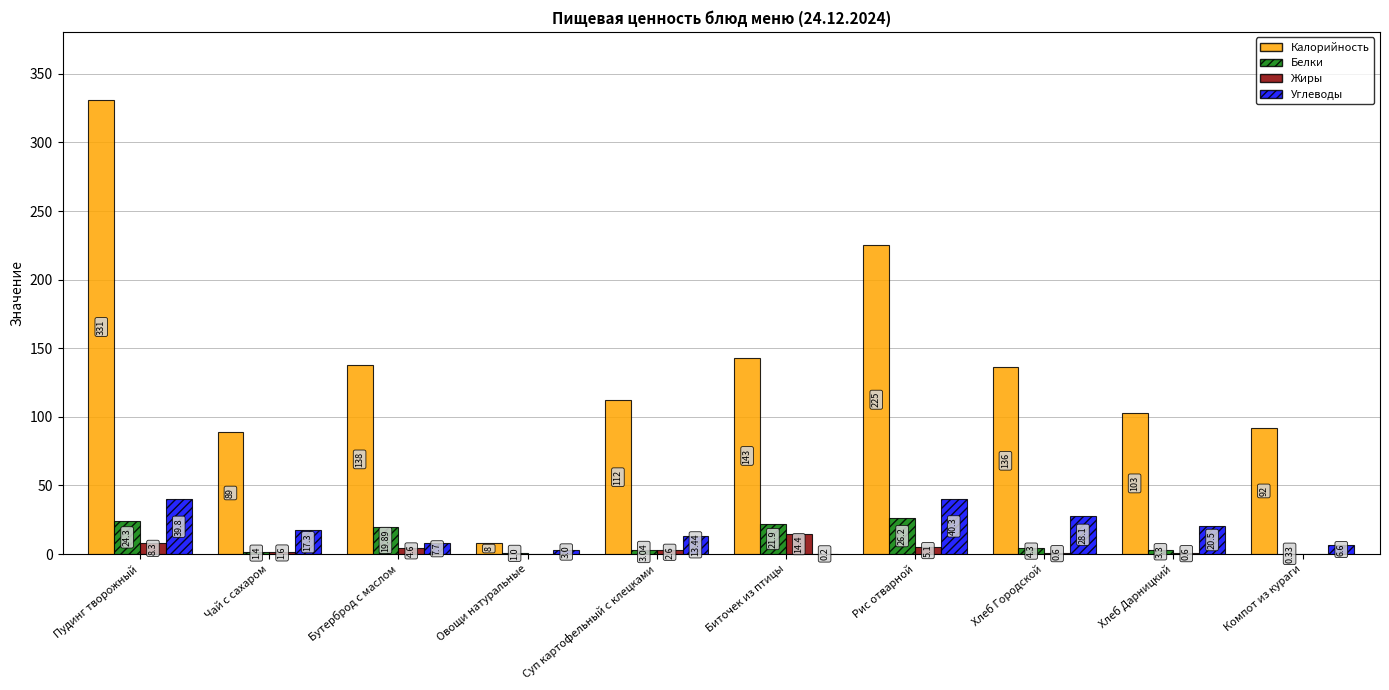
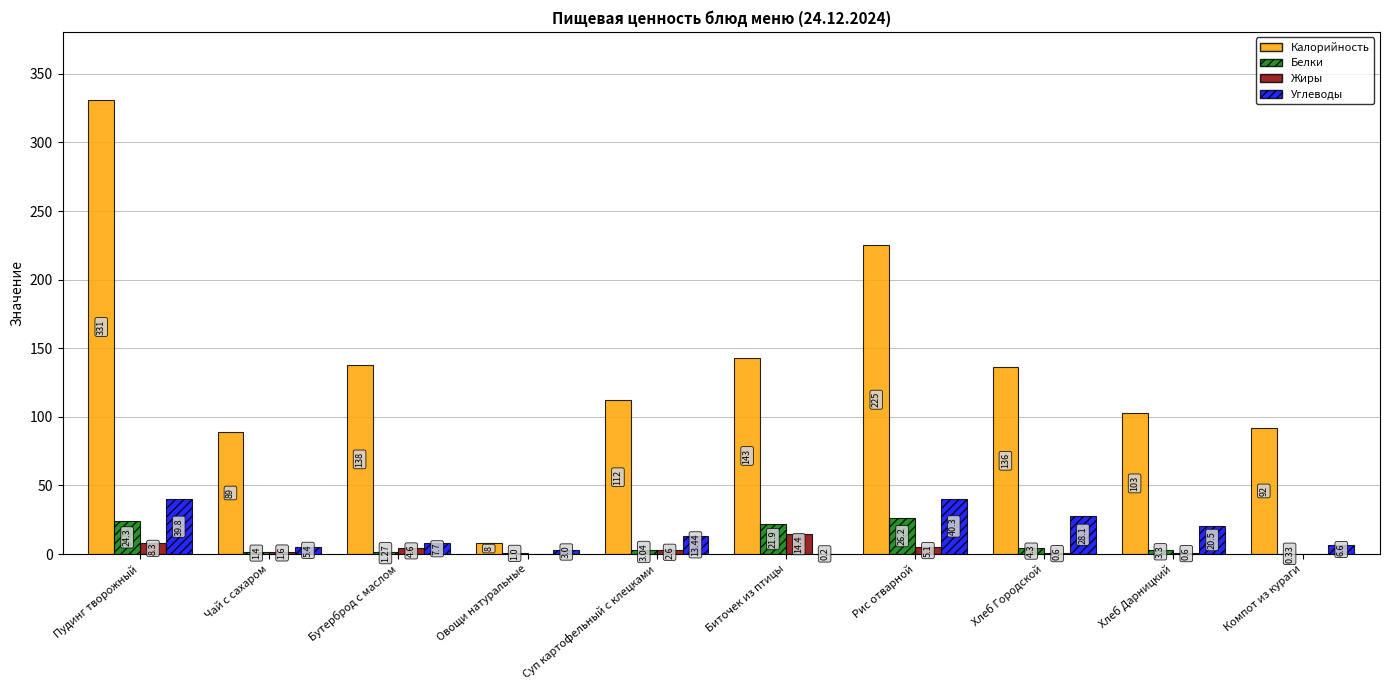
  {
    "Белки": {
-     "Бутерброд с маслом": 19.89
+     "Бутерброд с маслом": 1.27
    },
    "Жиры": {
      "Овощи натуральные": 0,
      "Компот из кураги": 0
    },
    "Углеводы": {
-     "Чай с сахаром": 17.3
+     "Чай с сахаром": 5.4
    }
  }
